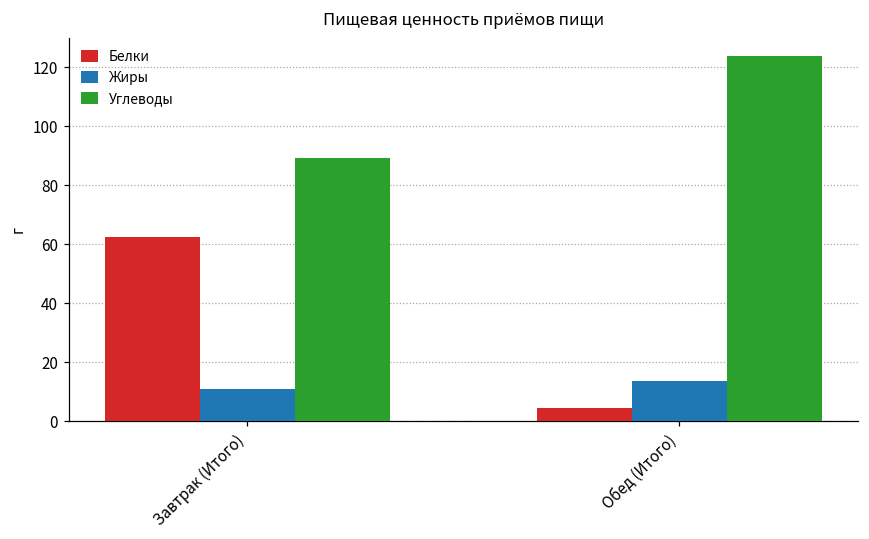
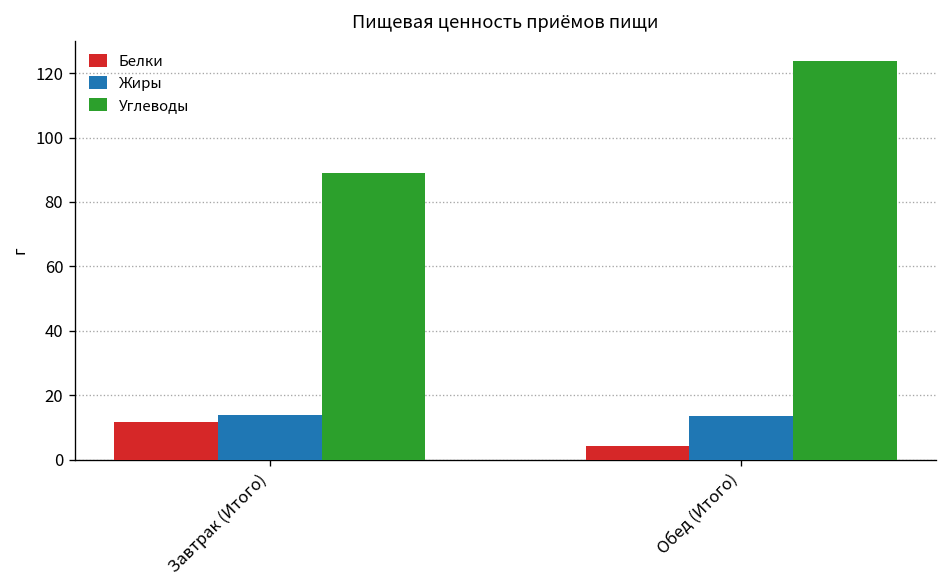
  {
    "Белки": {
-     "Завтрак (Итого)": 63,
+     "Завтрак (Итого)": 12,
      "Обед (Итого)": 4
    },
    "Жиры": {
-     "Завтрак (Итого)": 11,
+     "Завтрак (Итого)": 14,
      "Обед (Итого)": 14
    },
    "Углеводы": {
      "Завтрак (Итого)": 89,
      "Обед (Итого)": 124
    }
  }
